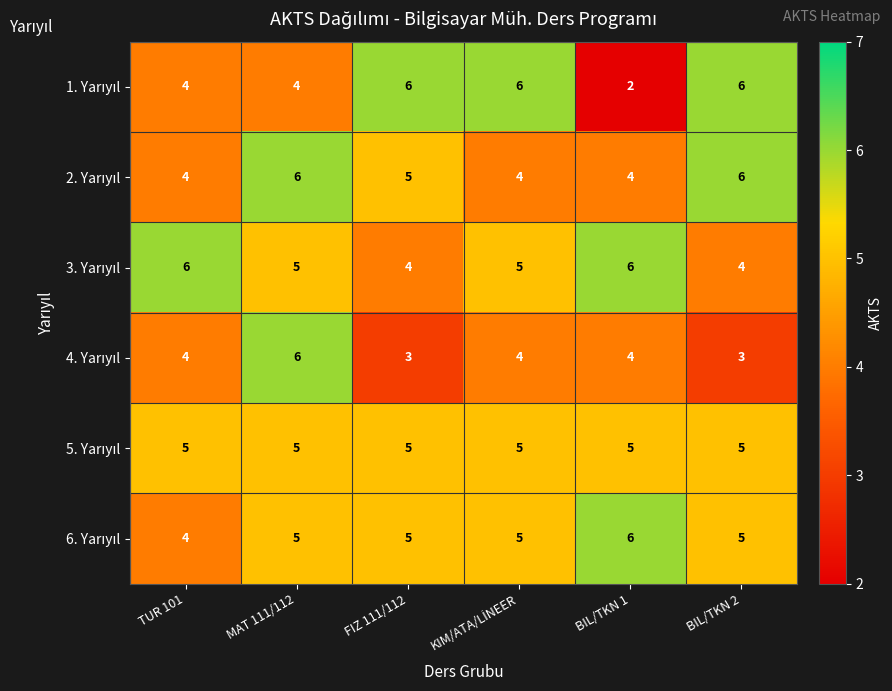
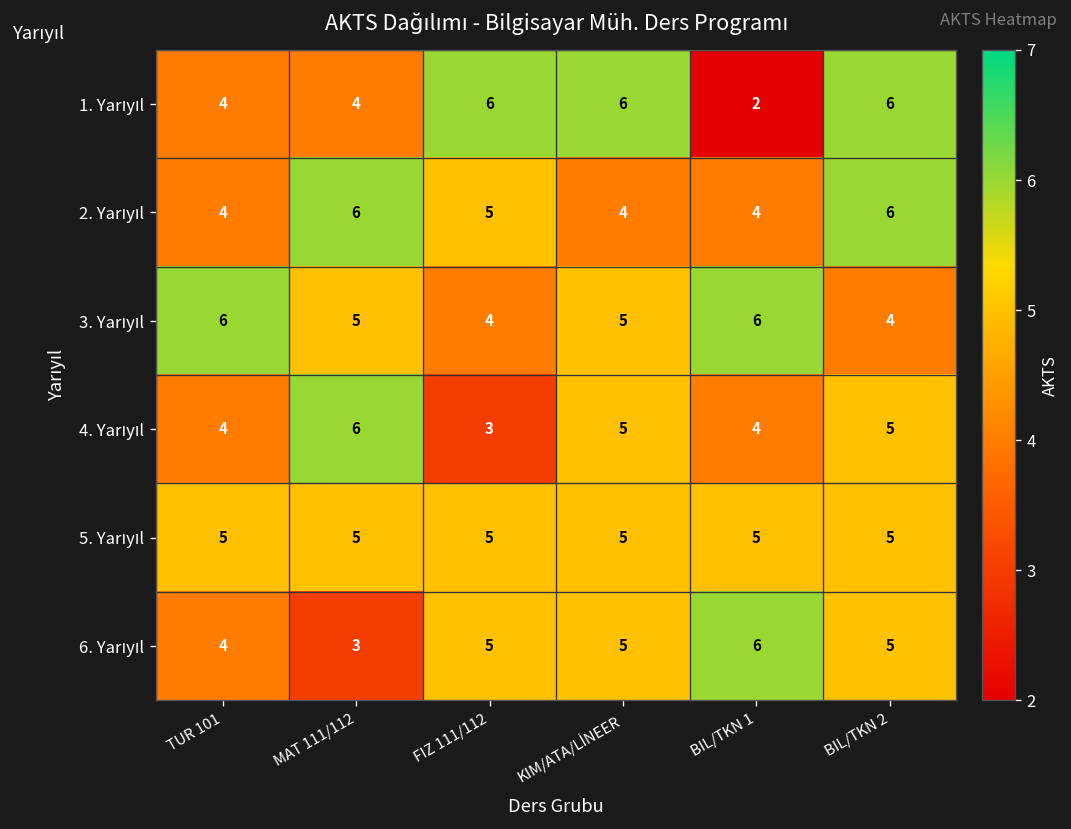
  {
    "1. Yarıyıl": {
      "TUR 101": 4,
      "MAT 111/112": 4,
      "FIZ 111/112": 6,
      "KIM/ATA/LİNEER": 6,
      "BIL/TKN 1": 2,
      "BIL/TKN 2": 6
    },
    "2. Yarıyıl": {
      "TUR 101": 4,
      "MAT 111/112": 6,
      "FIZ 111/112": 5,
      "KIM/ATA/LİNEER": 4,
      "BIL/TKN 1": 4,
      "BIL/TKN 2": 6
    },
    "3. Yarıyıl": {
      "TUR 101": 6,
      "MAT 111/112": 5,
      "FIZ 111/112": 4,
      "KIM/ATA/LİNEER": 5,
      "BIL/TKN 1": 6,
      "BIL/TKN 2": 4
    },
    "4. Yarıyıl": {
      "TUR 101": 4,
      "MAT 111/112": 6,
      "FIZ 111/112": 3,
-     "KIM/ATA/LİNEER": 4,
+     "KIM/ATA/LİNEER": 5,
      "BIL/TKN 1": 4,
-     "BIL/TKN 2": 3
+     "BIL/TKN 2": 5
    },
    "5. Yarıyıl": {
      "TUR 101": 5,
      "MAT 111/112": 5,
      "FIZ 111/112": 5,
      "KIM/ATA/LİNEER": 5,
      "BIL/TKN 1": 5,
      "BIL/TKN 2": 5
    },
    "6. Yarıyıl": {
      "TUR 101": 4,
-     "MAT 111/112": 5,
+     "MAT 111/112": 3,
      "FIZ 111/112": 5,
      "KIM/ATA/LİNEER": 5,
      "BIL/TKN 1": 6,
      "BIL/TKN 2": 5
    }
  }
